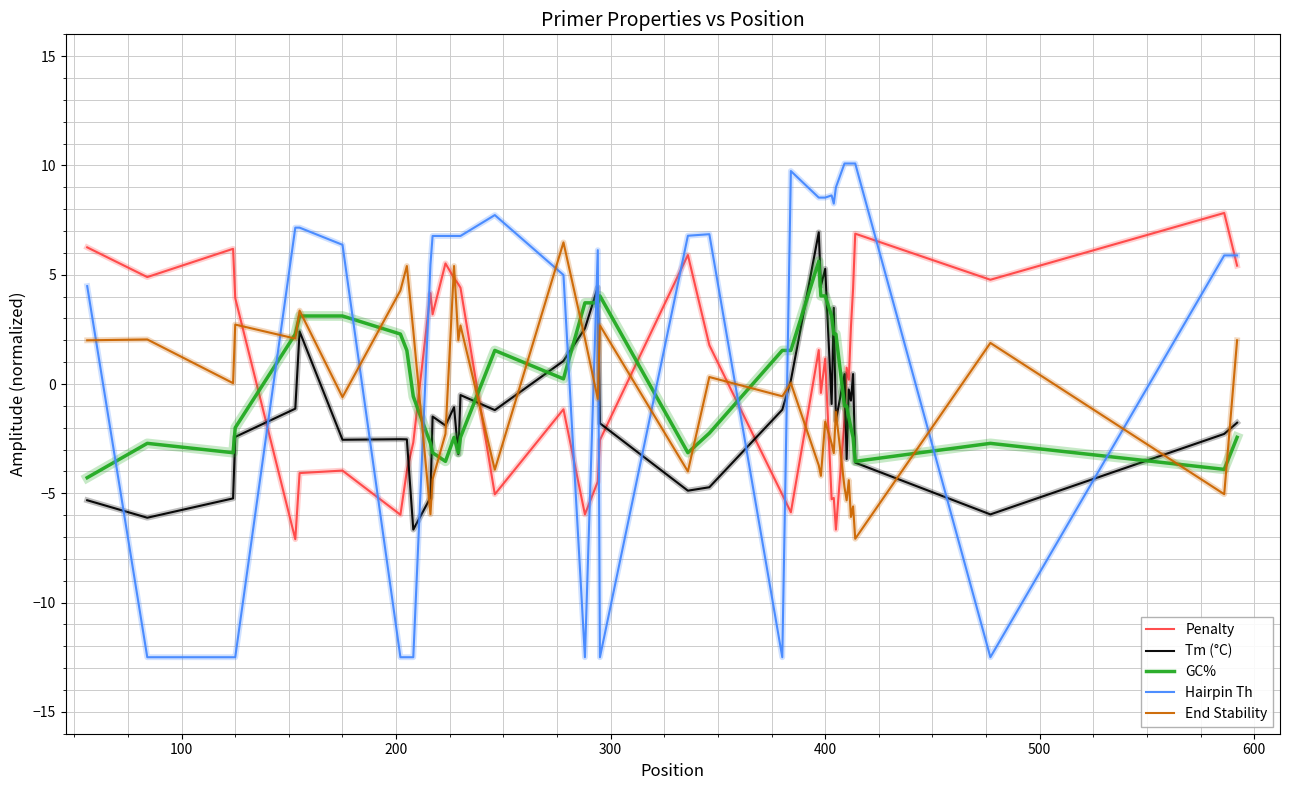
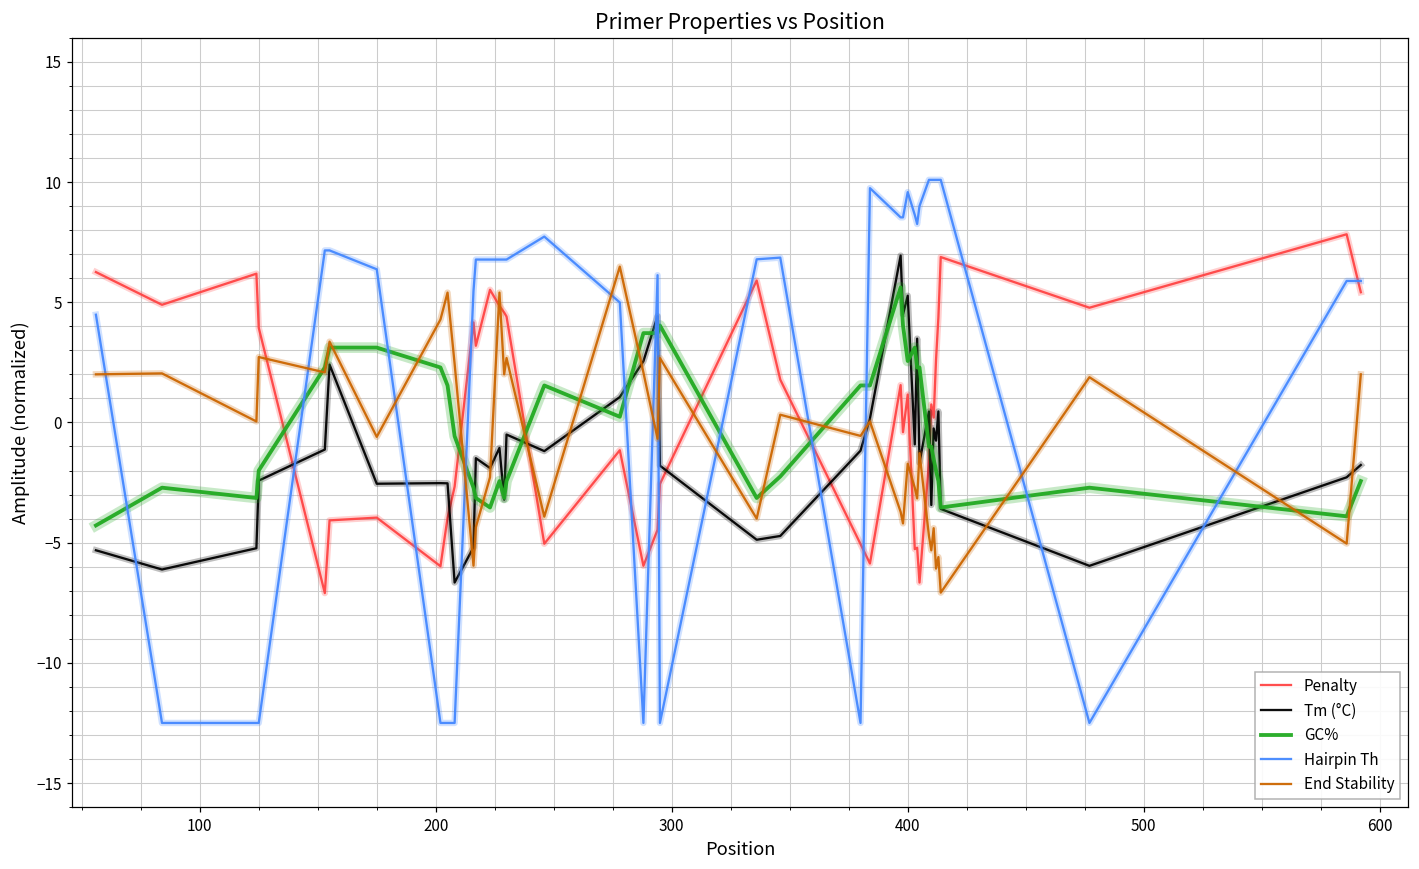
  {
    "Penalty": {
      "400": 1.2
    },
    "Tm (°C)": {
      "400": 5.3
    },
    "GC%": {
-     "400": 4.0
+     "400": 2.6
    },
    "Hairpin Th": {
-     "400": 8.5
+     "400": 9.6
    },
    "End Stability": {
      "400": -1.7
    }
  }
